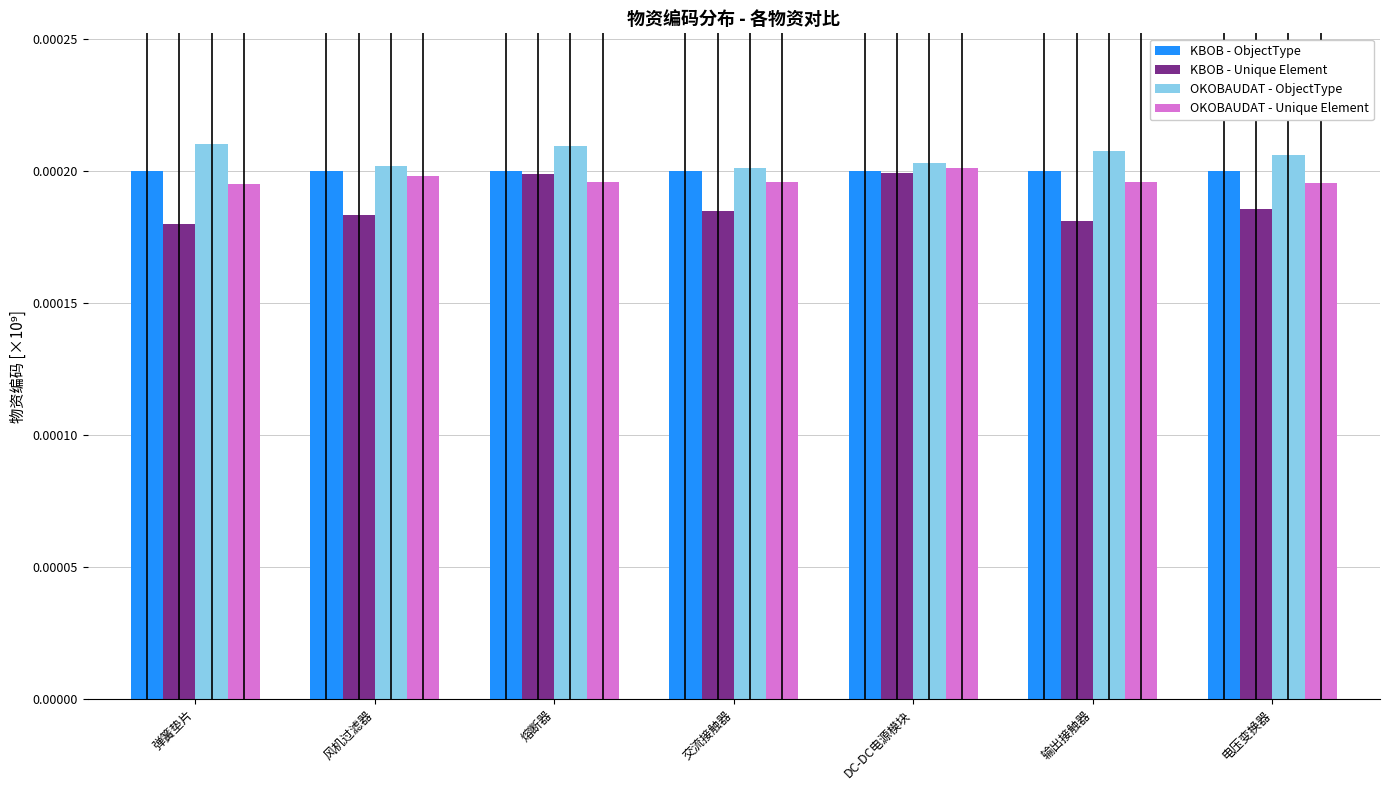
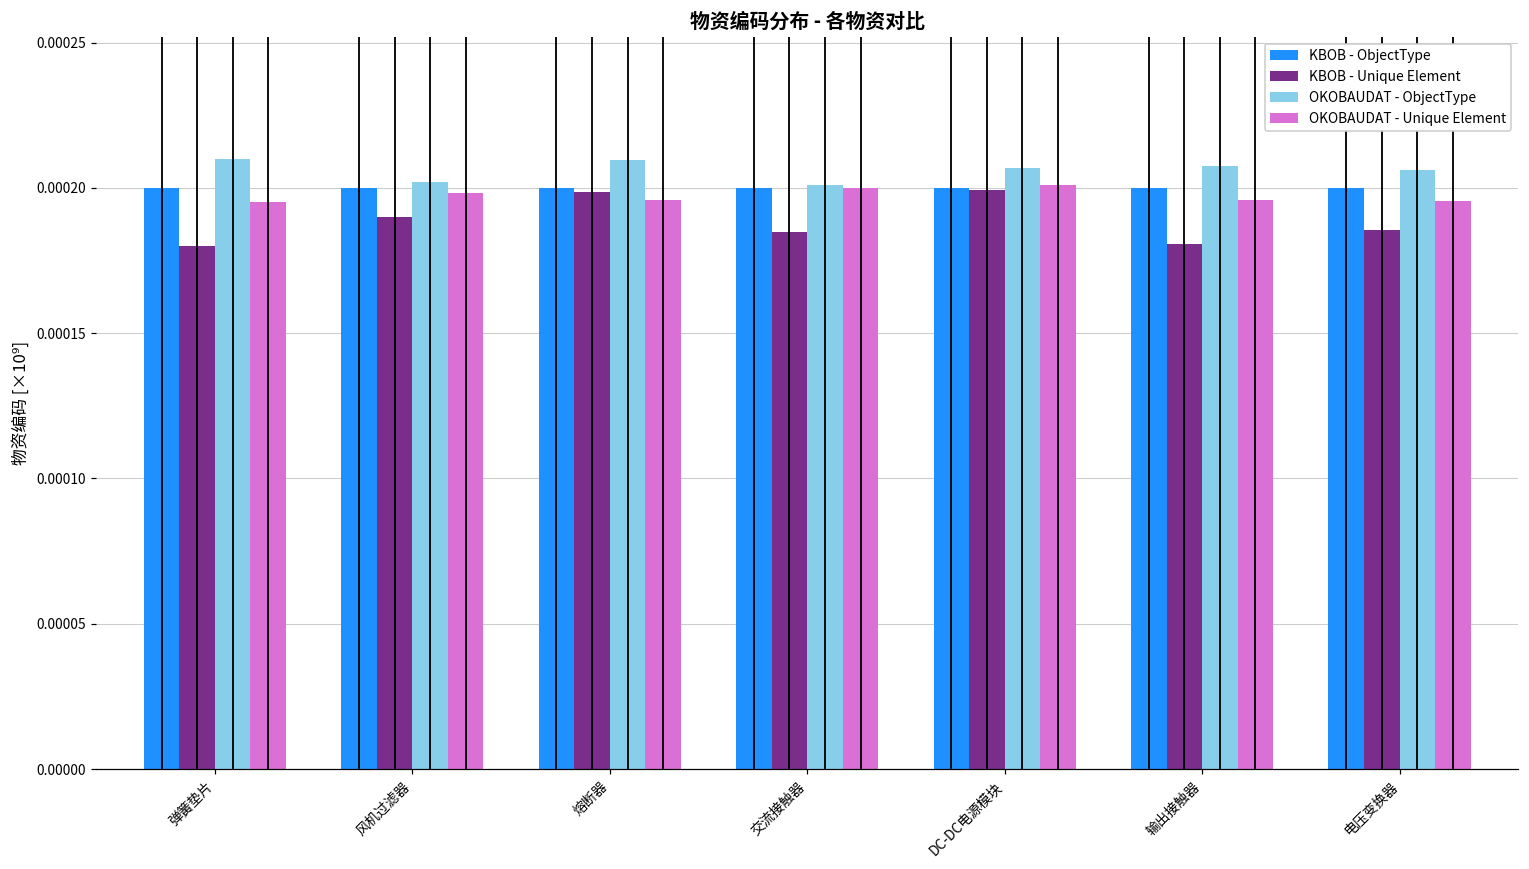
  {
    "KBOB - ObjectType": {
      "弹簧垫片": 0.000200,
      "风机过滤器": 0.000200,
      "熔断器": 0.000200,
      "交流接触器": 0.000200,
      "DC-DC电源模块": 0.000200,
      "输出接触器": 0.000200,
      "电压变换器": 0.000200
    },
    "KBOB - Unique Element": {
      "弹簧垫片": 0.000180,
-     "风机过滤器": 0.000183,
+     "风机过滤器": 0.000190,
      "熔断器": 0.000199,
      "交流接触器": 0.000185,
      "DC-DC电源模块": 0.000199,
      "输出接触器": 0.000181,
      "电压变换器": 0.000185
    },
    "OKOBAUDAT - ObjectType": {
      "弹簧垫片": 0.000210,
      "风机过滤器": 0.000202,
      "熔断器": 0.000209,
      "交流接触器": 0.000201,
-     "DC-DC电源模块": 0.000203,
+     "DC-DC电源模块": 0.000207,
      "输出接触器": 0.000207,
      "电压变换器": 0.000206
    },
    "OKOBAUDAT - Unique Element": {
      "弹簧垫片": 0.000195,
      "风机过滤器": 0.000198,
      "熔断器": 0.000196,
-     "交流接触器": 0.000196,
+     "交流接触器": 0.000200,
      "DC-DC电源模块": 0.000201,
      "输出接触器": 0.000196,
      "电压变换器": 0.000195
    }
  }
